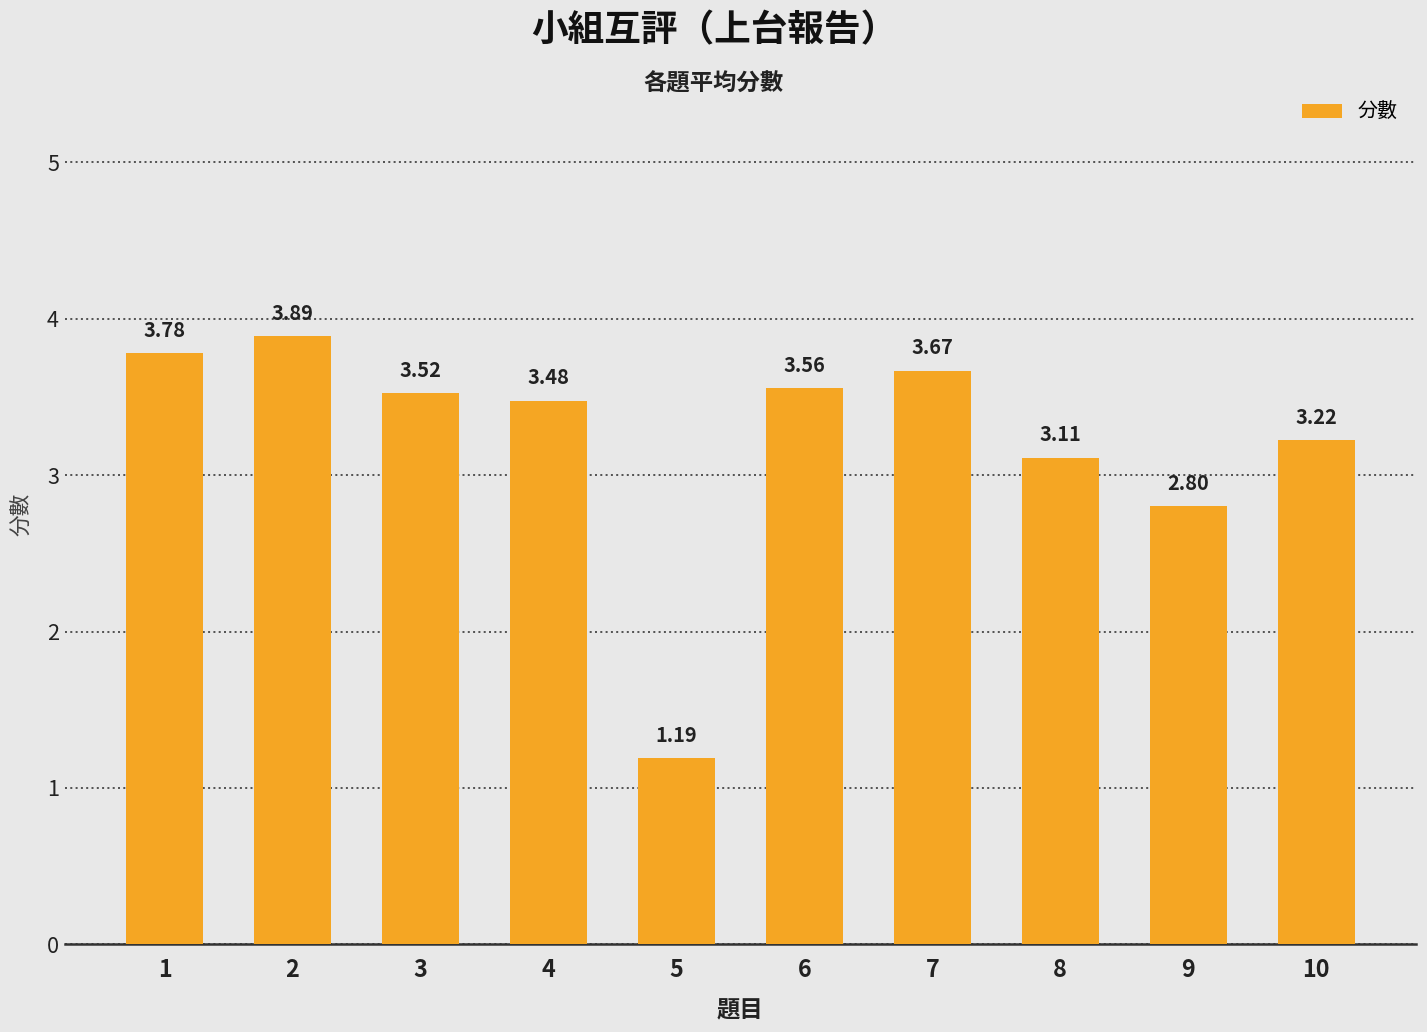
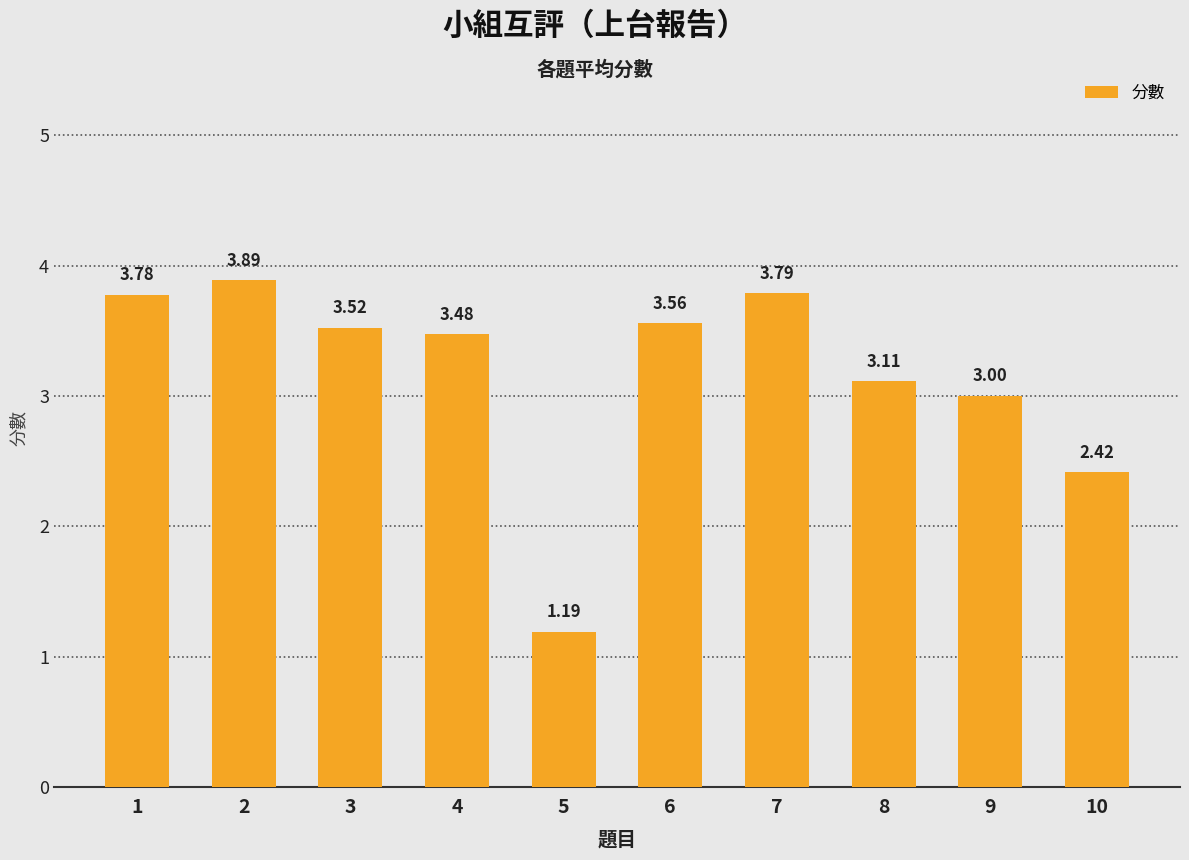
  {
    "1": 3.78,
    "2": 3.89,
    "3": 3.52,
    "4": 3.48,
    "5": 1.19,
    "6": 3.56,
-   "7": 3.67,
+   "7": 3.79,
    "8": 3.11,
-   "9": 2.80,
-   "10": 3.22
+   "9": 3.00,
+   "10": 2.42
  }
